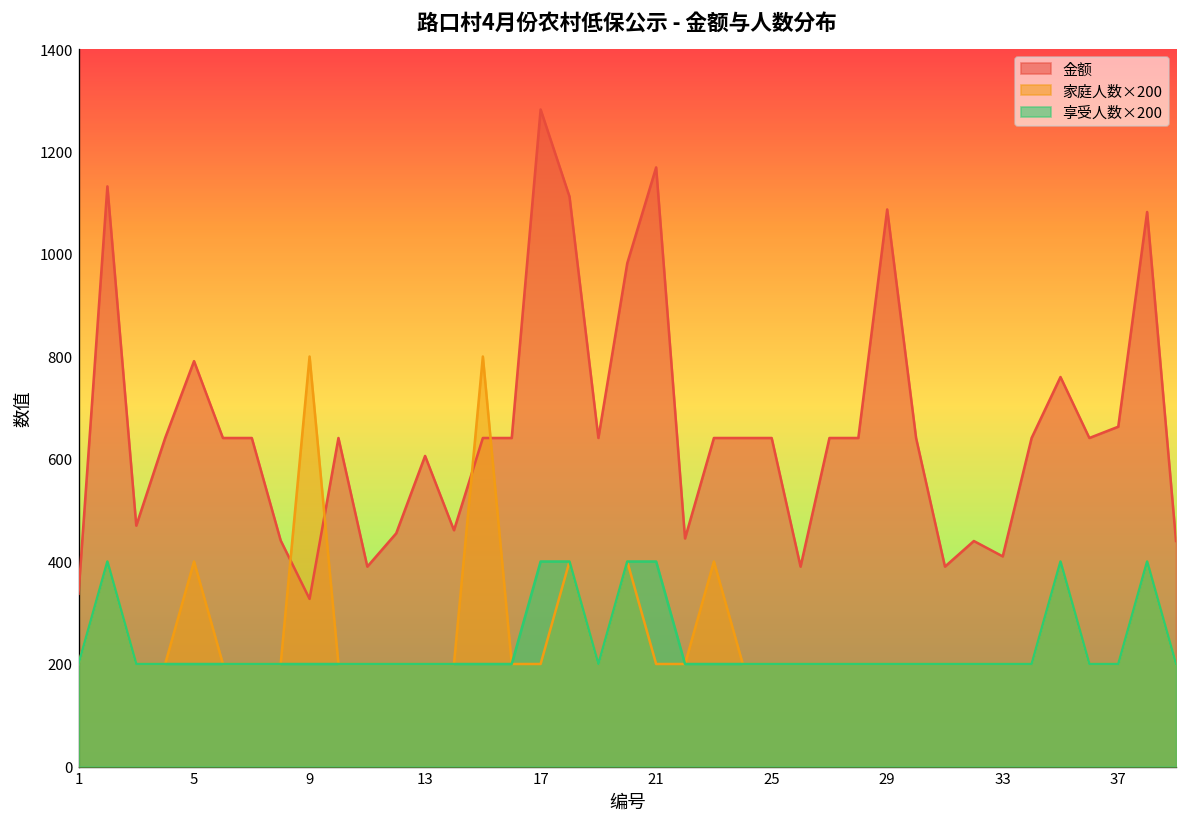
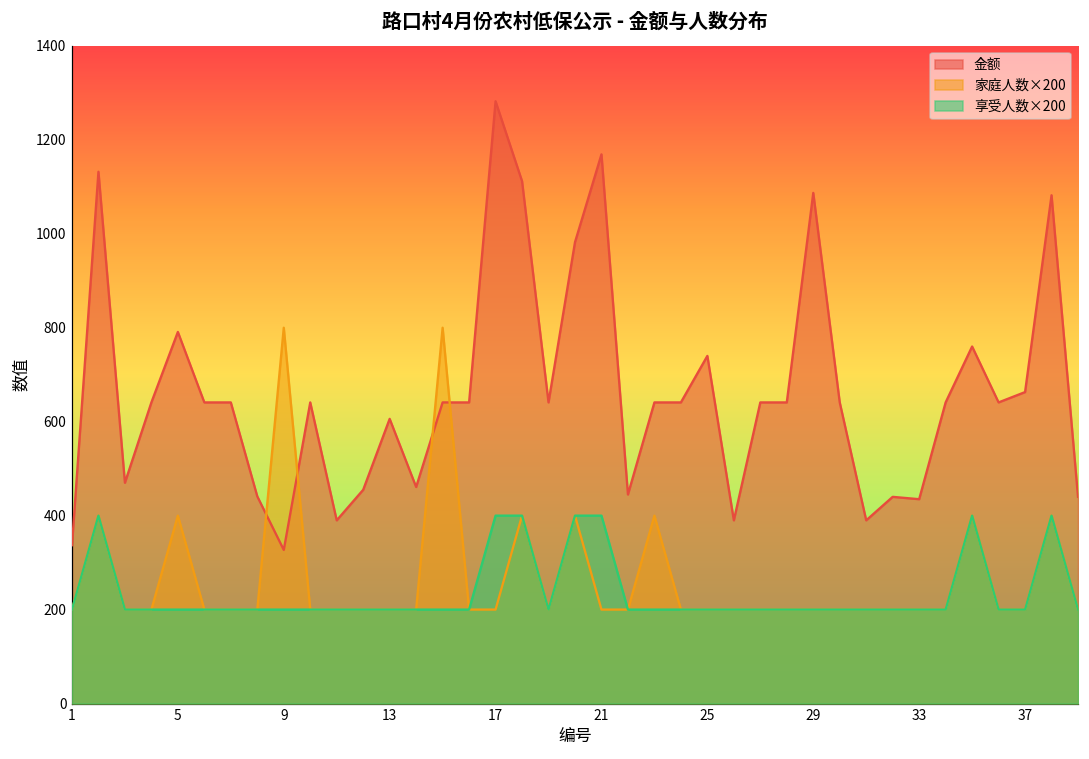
  {
    "金额": {
      "1": 340,
      "5": 790,
      "9": 330,
      "13": 610,
      "17": 1280,
      "21": 1170,
-     "25": 640,
+     "25": 740,
      "29": 1090,
-     "33": 410,
+     "33": 440,
      "37": 660
    },
    "家庭人数×200": {
      "5": 400,
      "9": 800,
      "17": 200,
      "21": 200
    },
    "享受人数×200": {
      "5": 200,
      "9": 200,
      "17": 400,
      "21": 400
    }
  }
